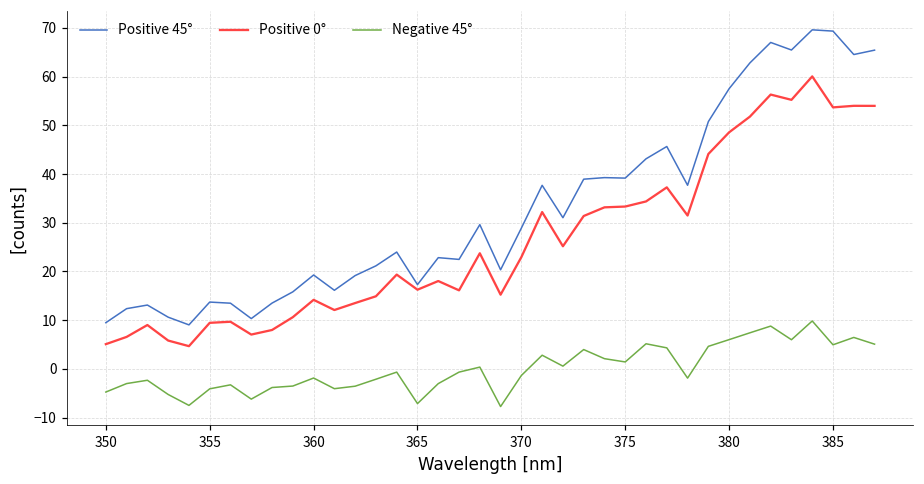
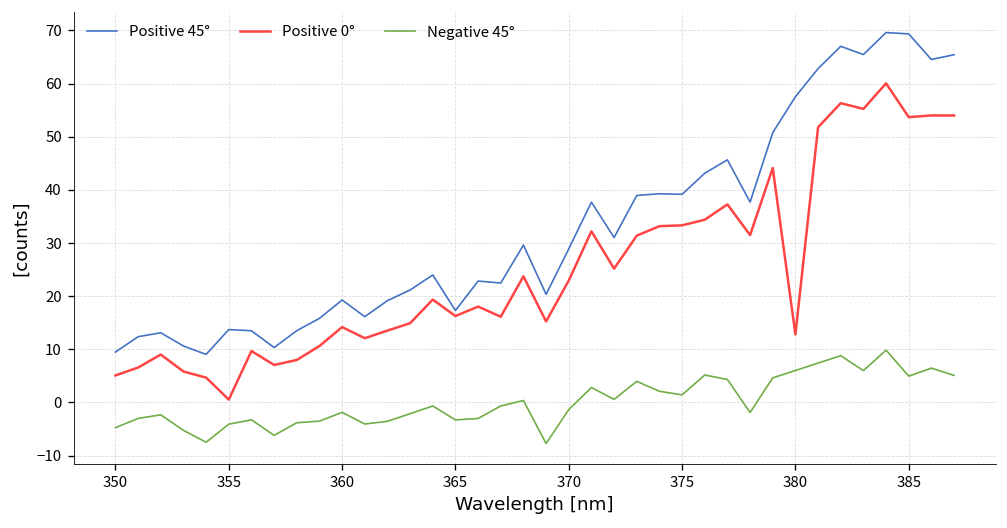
  {
    "Positive 45°": {
      "350": 9,
      "355": 14,
      "360": 19,
      "365": 17,
      "370": 29,
      "375": 39,
      "380": 58,
      "385": 69
    },
    "Positive 0°": {
      "350": 5,
-     "355": 9,
+     "355": 1,
      "360": 14,
      "365": 16,
      "370": 23,
      "375": 33,
-     "380": 49,
+     "380": 13,
      "385": 54
    },
    "Negative 45°": {
      "350": -5,
      "355": -4,
      "360": -2,
-     "365": -7,
+     "365": -3,
      "370": -1,
      "375": 1,
      "380": 6,
      "385": 5
    }
  }
